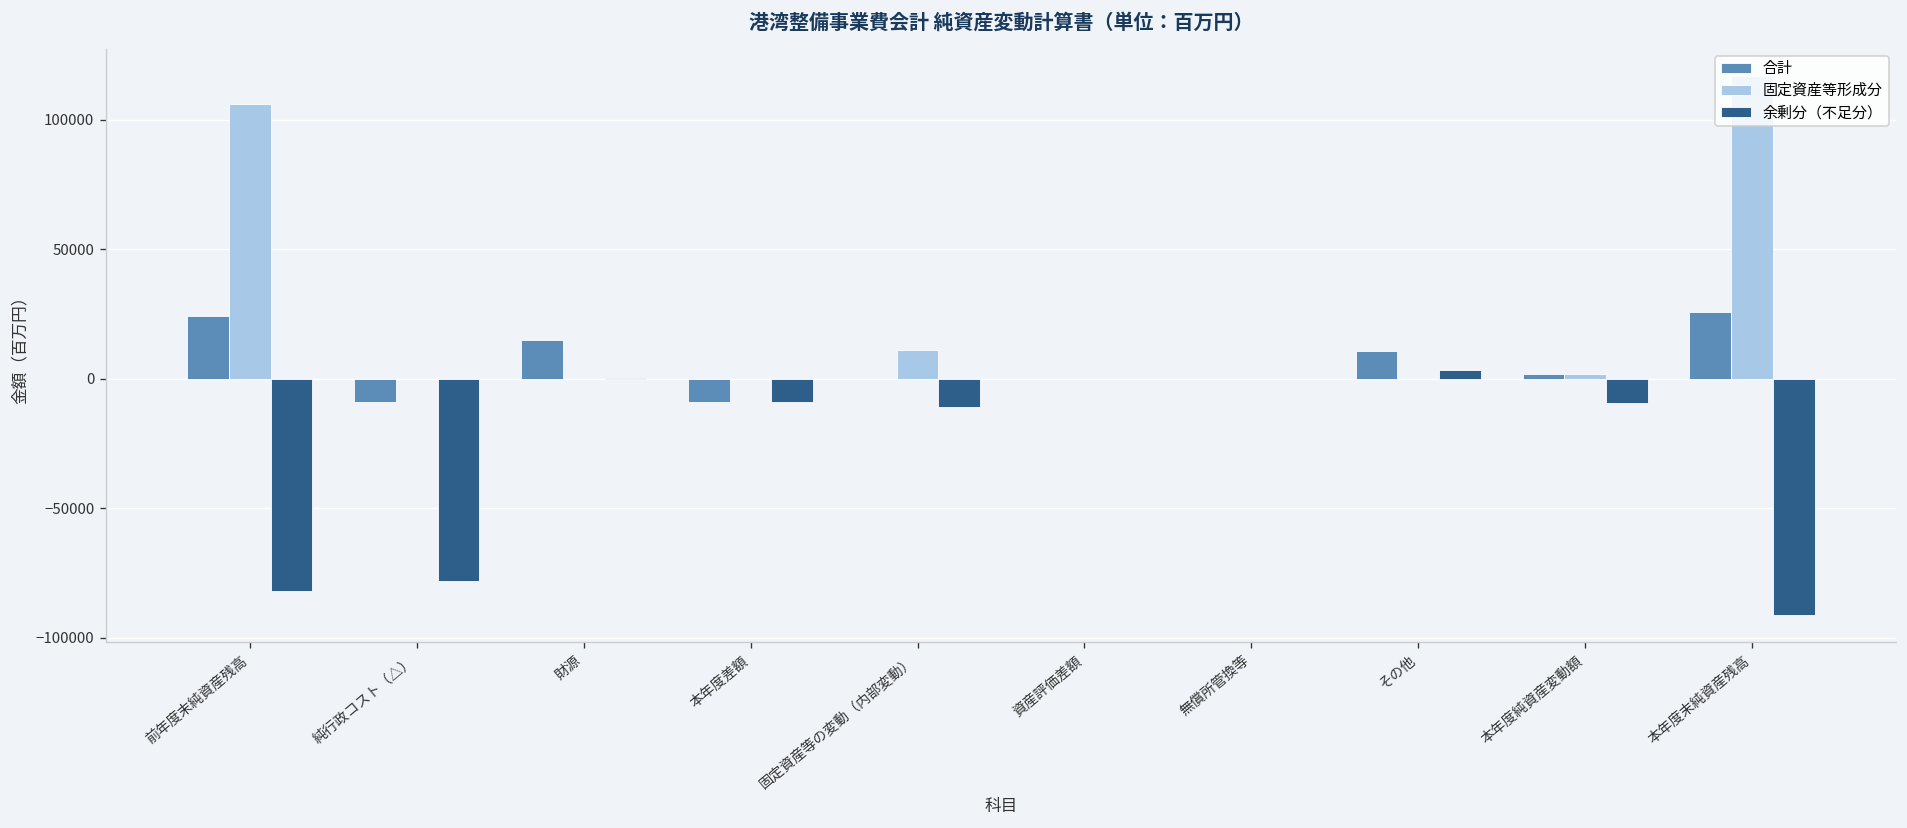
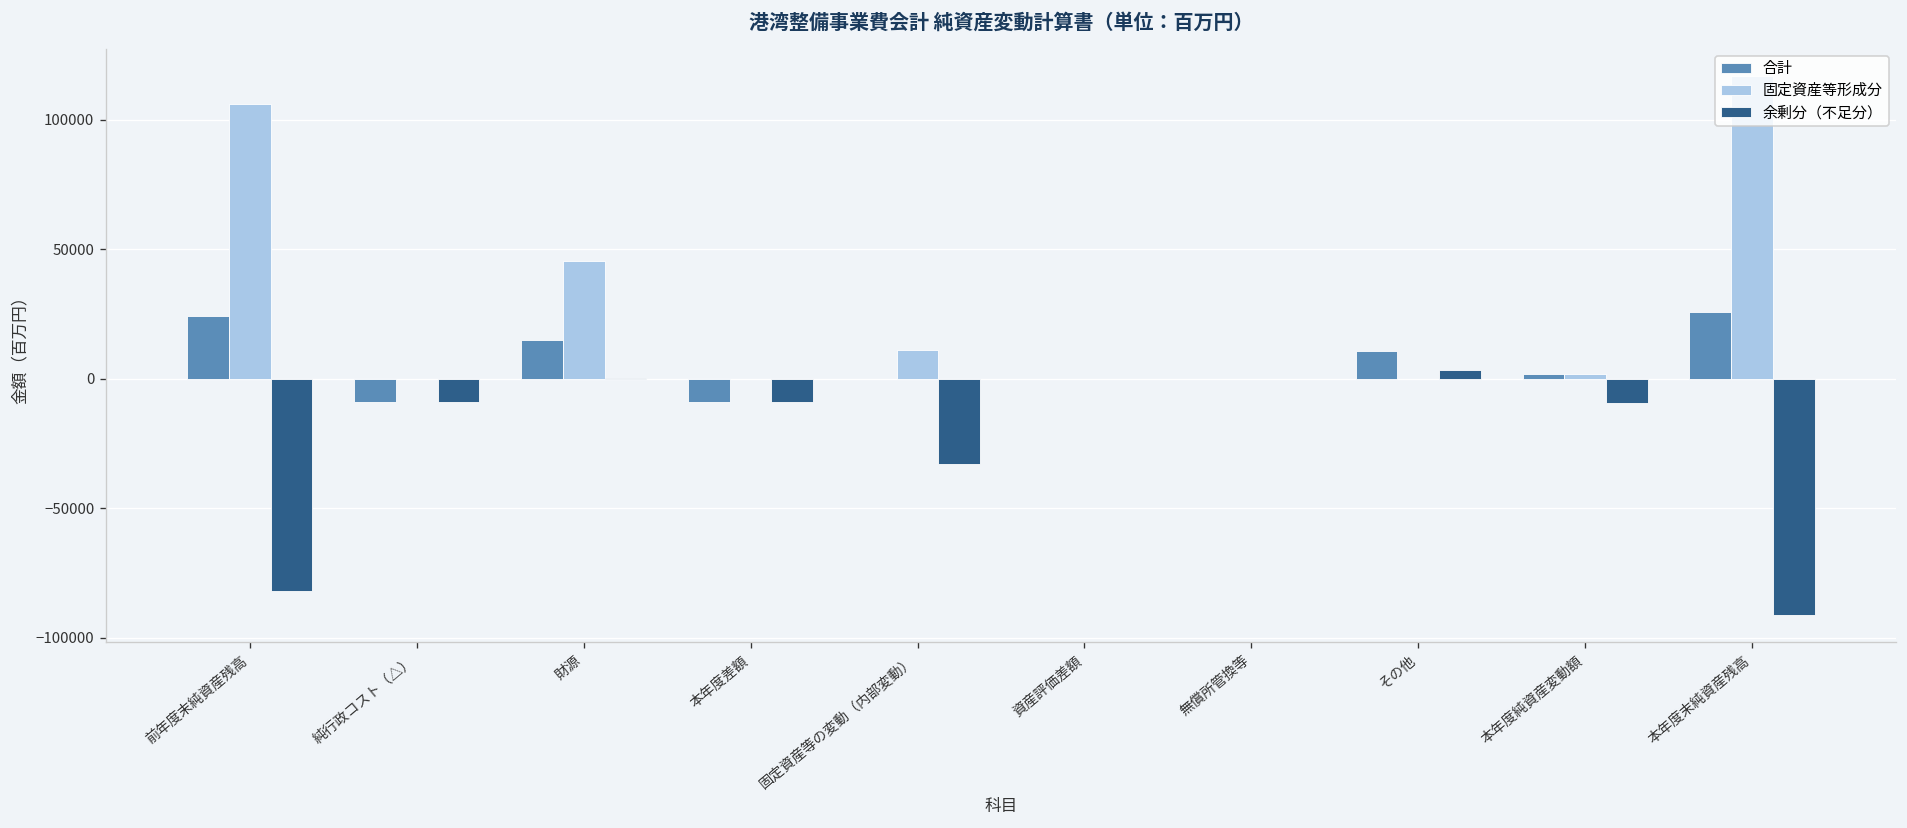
  {
    "合計": {
      "前年度末純資産残高": 24000,
      "純行政コスト（△）": -9000,
      "財源": 15000,
      "本年度差額": -9000,
      "固定資産等の変動（内部変動）": 0,
      "資産評価差額": 0,
      "無償所管換等": 0,
      "その他": 10000,
      "本年度純資産変動額": 2000,
      "本年度末純資産残高": 26000
    },
    "固定資産等形成分": {
      "前年度末純資産残高": 106000,
      "純行政コスト（△）": 0,
-     "財源": 0,
+     "財源": 46000,
      "本年度差額": 0,
      "固定資産等の変動（内部変動）": 11000,
      "資産評価差額": 0,
      "無償所管換等": 0,
      "その他": 0,
      "本年度純資産変動額": 2000
    },
    "余剰分（不足分）": {
      "前年度末純資産残高": -82000,
-     "純行政コスト（△）": -78000,
+     "純行政コスト（△）": -9000,
      "本年度差額": -9000,
-     "固定資産等の変動（内部変動）": -11000,
+     "固定資産等の変動（内部変動）": -33000,
      "資産評価差額": 0,
      "無償所管換等": 0,
      "その他": 3000,
      "本年度純資産変動額": -9000,
      "本年度末純資産残高": -91000
    }
  }
